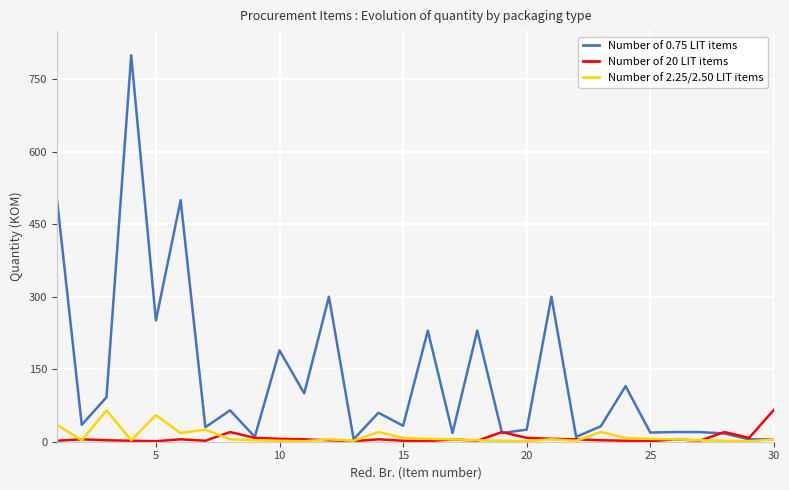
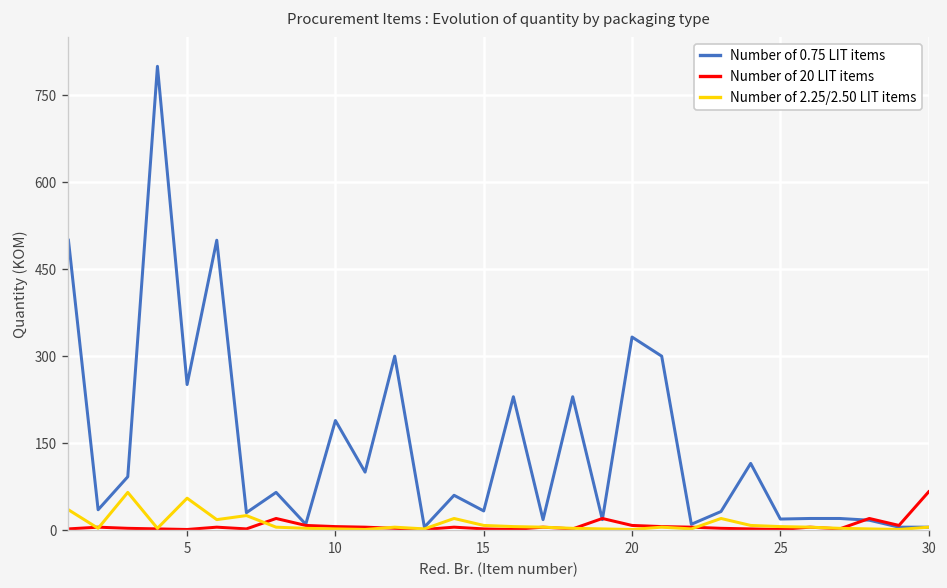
  {
    "Number of 0.75 LIT items": {
      "5": 250,
      "10": 190,
      "15": 30,
-     "20": 30,
+     "20": 330,
      "25": 20
    },
    "Number of 20 LIT items": {
      "5": 0,
      "15": 0,
      "20": 10,
      "30": 70
    },
    "Number of 2.25/2.50 LIT items": {
      "5": 60,
      "15": 10,
      "20": 0
    }
  }
